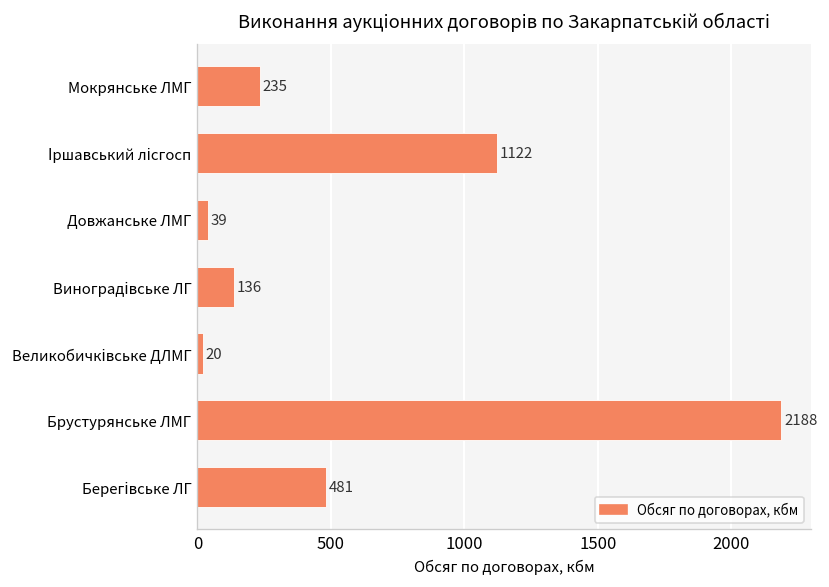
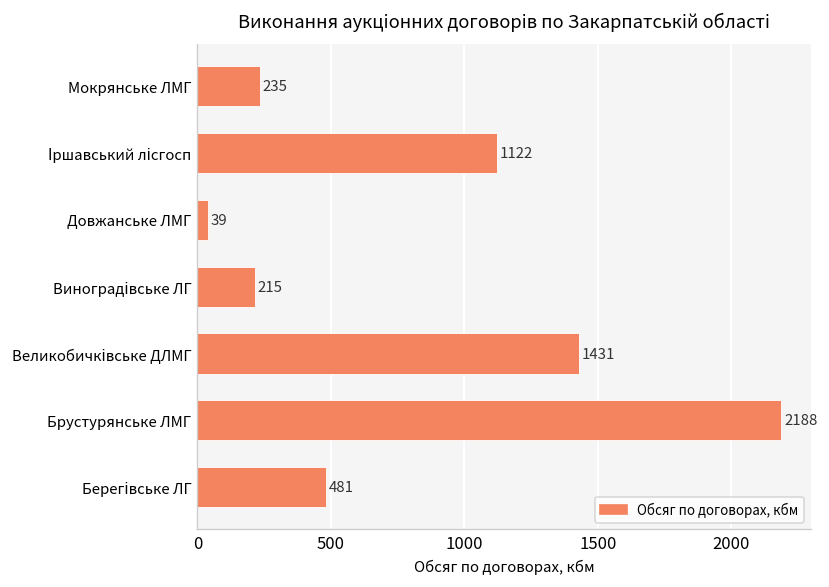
  {
    "Мокрянське ЛМГ": 235,
    "Іршавський лісгосп": 1122,
    "Довжанське ЛМГ": 39,
-   "Виноградівське ЛГ": 136,
-   "Великобичківське ДЛМГ": 20,
+   "Виноградівське ЛГ": 215,
+   "Великобичківське ДЛМГ": 1431,
    "Брустурянське ЛМГ": 2188,
    "Берегівське ЛГ": 481
  }
